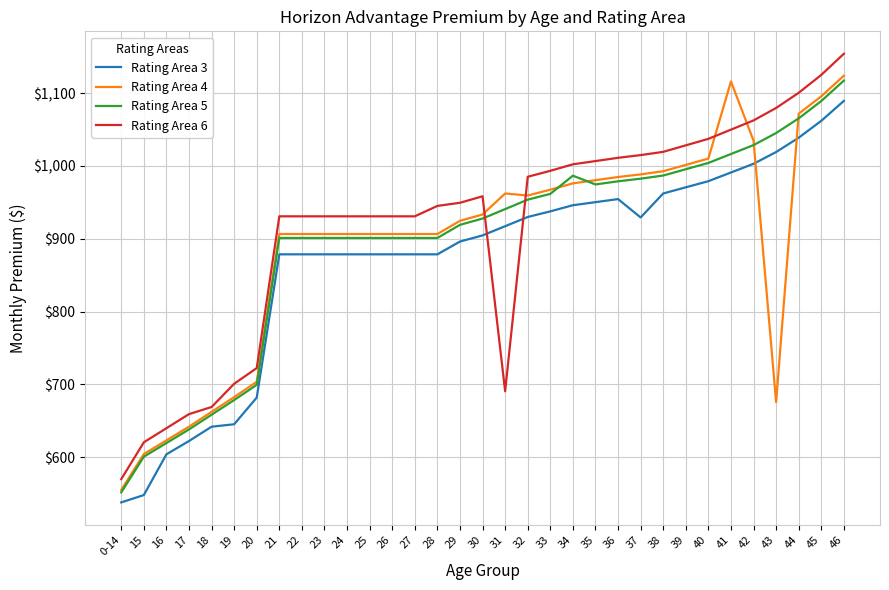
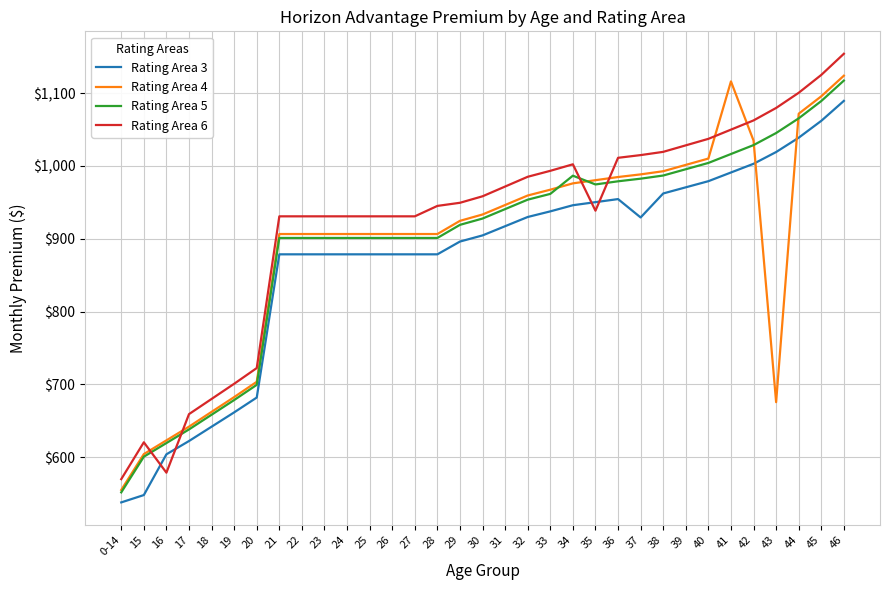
  {
    "Rating Area 3": {
      "0-14": "$540",
      "15": "$550",
      "16": "$600",
      "17": "$620",
      "18": "$640",
-     "19": "$650",
+     "19": "$660",
      "20": "$680",
      "21": "$880",
      "22": "$880",
      "23": "$880",
      "24": "$880",
      "25": "$880",
      "26": "$880",
      "27": "$880",
      "28": "$880",
      "29": "$900",
      "30": "$900",
      "31": "$920",
      "32": "$930",
      "33": "$940",
      "34": "$950",
      "35": "$950",
      "36": "$950",
      "37": "$930",
      "38": "$960",
      "39": "$970",
      "40": "$980",
      "41": "$990",
      "42": "$1,000",
      "43": "$1,020",
      "44": "$1,040",
      "45": "$1,060",
      "46": "$1,090"
    },
    "Rating Area 4": {
      "15": "$600",
      "16": "$620",
      "17": "$640",
      "18": "$660",
      "19": "$680",
      "20": "$700",
      "21": "$910",
      "22": "$910",
      "23": "$910",
      "24": "$910",
      "25": "$910",
      "26": "$910",
      "27": "$910",
      "28": "$910",
      "29": "$920",
      "30": "$930",
-     "31": "$960",
+     "31": "$950",
      "32": "$960",
      "33": "$970",
      "34": "$980",
      "35": "$980",
      "36": "$980",
      "37": "$990",
      "38": "$990",
      "39": "$1,000",
      "40": "$1,010",
      "41": "$1,120",
      "42": "$1,030",
      "43": "$680",
      "44": "$1,070",
      "45": "$1,100",
      "46": "$1,120"
    },
    "Rating Area 5": {
      "15": "$600",
      "16": "$620",
      "17": "$640",
      "18": "$660",
      "19": "$680",
      "20": "$700",
      "21": "$900",
      "22": "$900",
      "23": "$900",
      "24": "$900",
      "25": "$900",
      "26": "$900",
      "27": "$900",
      "28": "$900",
      "29": "$920",
      "30": "$930",
      "31": "$940",
      "32": "$950",
      "33": "$960",
      "34": "$990",
      "35": "$970",
      "36": "$980",
      "37": "$980",
      "38": "$990",
      "39": "$1,000",
      "40": "$1,000",
      "41": "$1,020",
      "42": "$1,030",
      "43": "$1,050",
      "44": "$1,070",
      "45": "$1,090",
      "46": "$1,120"
    },
    "Rating Area 6": {
      "0-14": "$570",
      "15": "$620",
-     "16": "$640",
+     "16": "$580",
      "17": "$660",
-     "18": "$670",
+     "18": "$680",
      "19": "$700",
      "20": "$720",
      "21": "$930",
      "22": "$930",
      "23": "$930",
      "24": "$930",
      "25": "$930",
      "26": "$930",
      "27": "$930",
      "28": "$950",
      "29": "$950",
      "30": "$960",
-     "31": "$690",
+     "31": "$970",
      "32": "$990",
      "33": "$990",
      "34": "$1,000",
-     "35": "$1,010",
+     "35": "$940",
      "36": "$1,010",
      "37": "$1,010",
      "38": "$1,020",
      "39": "$1,030",
      "40": "$1,040",
      "41": "$1,050",
      "42": "$1,060",
      "43": "$1,080",
      "44": "$1,100",
      "45": "$1,130",
      "46": "$1,150"
    }
  }
